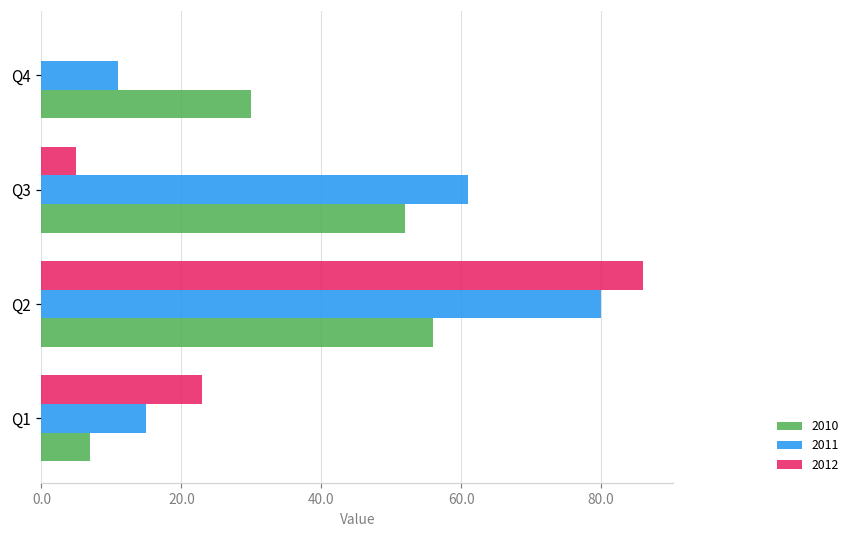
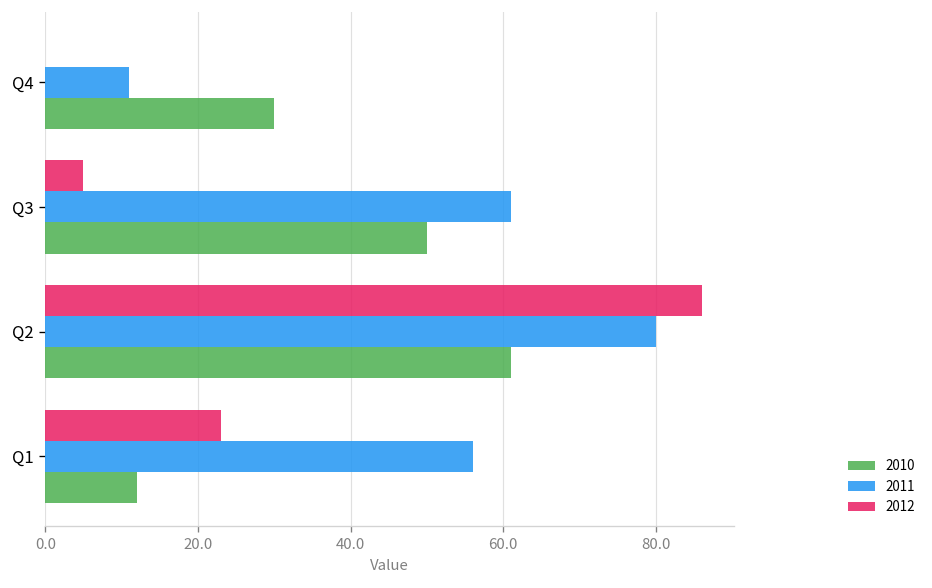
  {
    "2010": {
      "Q4": 30,
-     "Q3": 52,
-     "Q2": 56,
-     "Q1": 7
+     "Q3": 50,
+     "Q2": 61,
+     "Q1": 12
    },
    "2011": {
      "Q4": 11,
      "Q3": 61,
      "Q2": 80,
-     "Q1": 15
+     "Q1": 56
    },
    "2012": {
      "Q4": 0,
      "Q3": 5,
      "Q2": 86,
      "Q1": 23
    }
  }
